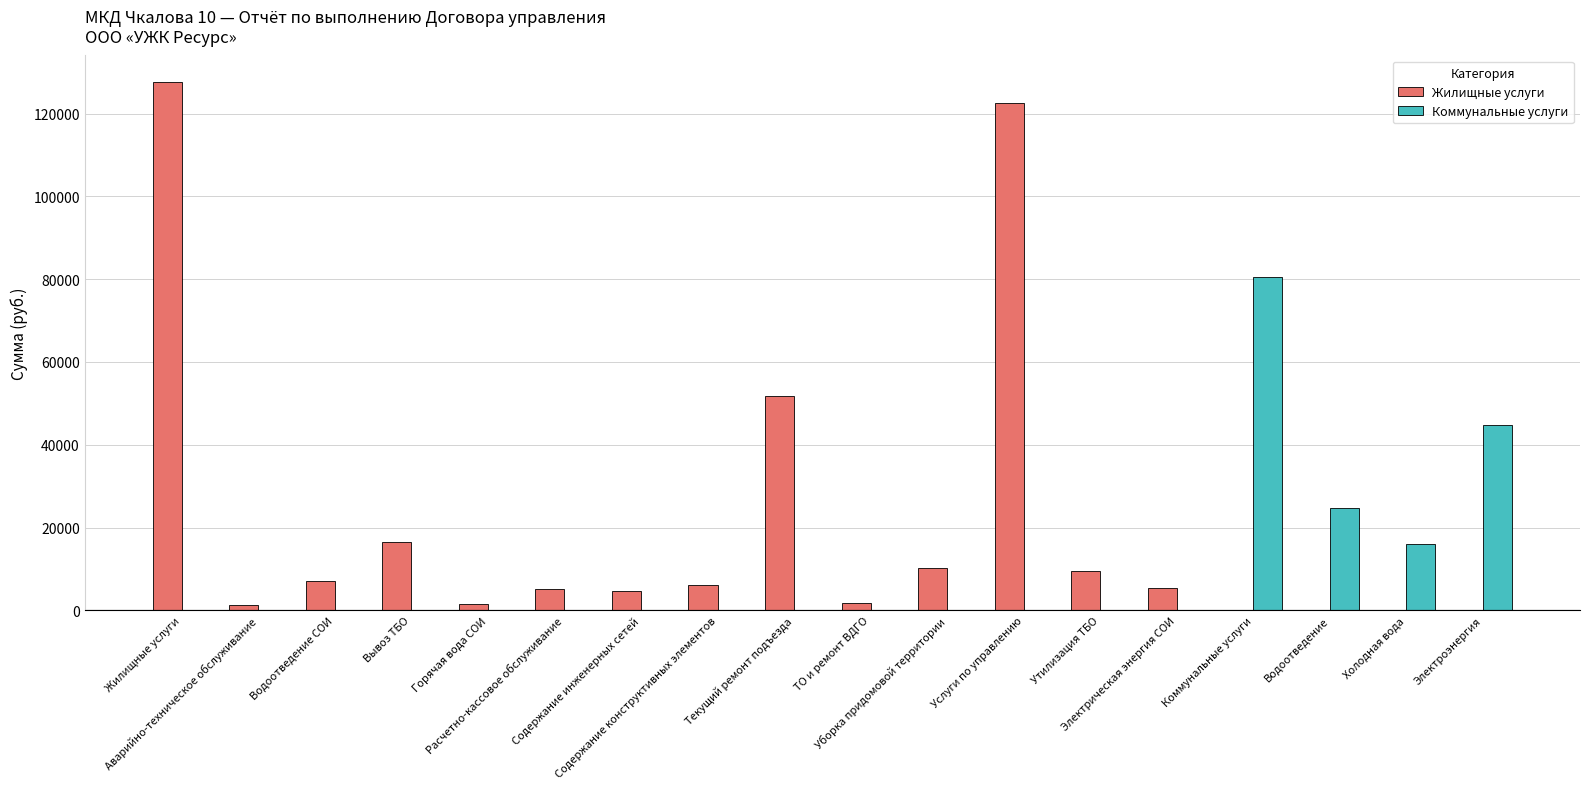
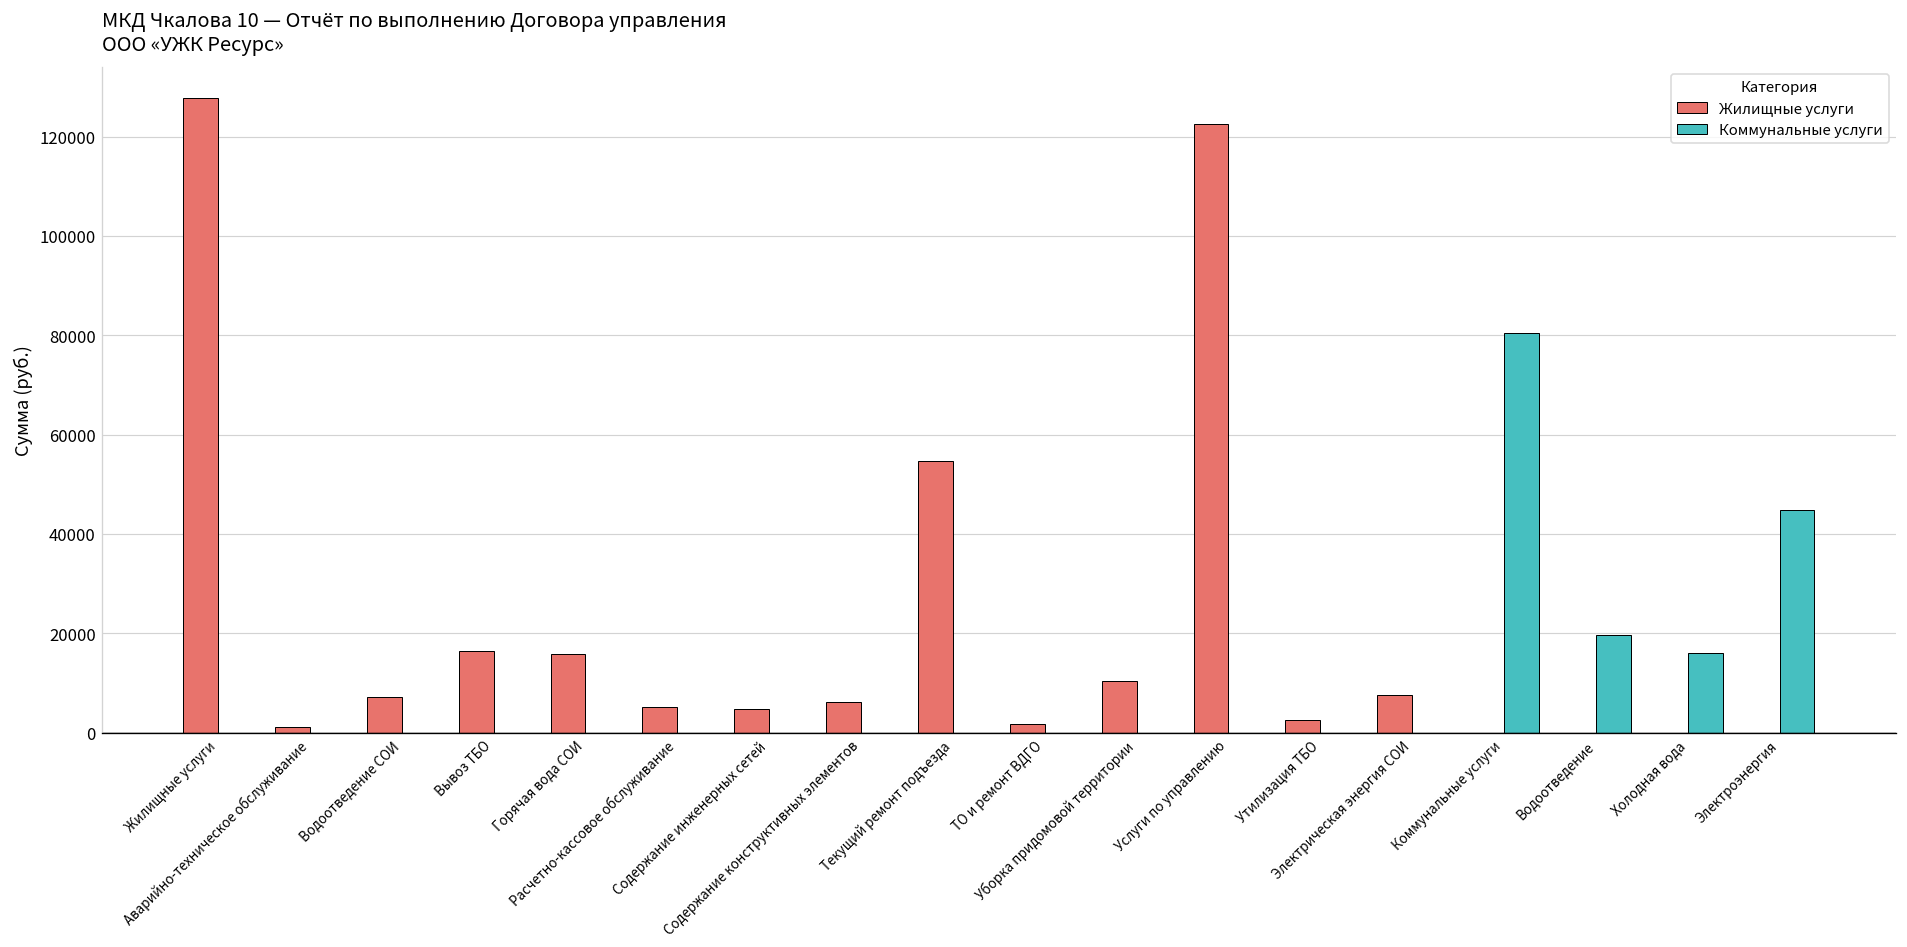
  {
    "Жилищные услуги": {
      "Жилищные услуги": 128000,
      "Аварийно-техническое обслуживание": 1000,
      "Водоотведение СОИ": 7000,
      "Вывоз ТБО": 17000,
-     "Горячая вода СОИ": 1000,
+     "Горячая вода СОИ": 16000,
      "Расчетно-кассовое обслуживание": 5000,
      "Содержание инженерных сетей": 5000,
      "Содержание конструктивных элементов": 6000,
-     "Текущий ремонт подъезда": 52000,
+     "Текущий ремонт подъезда": 55000,
      "ТО и ремонт ВДГО": 2000,
      "Уборка придомовой территории": 10000,
      "Услуги по управлению": 123000,
-     "Утилизация ТБО": 9000,
-     "Электрическая энергия СОИ": 5000,
+     "Утилизация ТБО": 3000,
+     "Электрическая энергия СОИ": 8000,
      "Коммунальные услуги": 0,
      "Водоотведение": 0,
      "Холодная вода": 0,
      "Электроэнергия": 0
    },
    "Коммунальные услуги": {
      "Жилищные услуги": 0,
      "Аварийно-техническое обслуживание": 0,
      "Водоотведение СОИ": 0,
      "Вывоз ТБО": 0,
      "Горячая вода СОИ": 0,
      "Расчетно-кассовое обслуживание": 0,
      "Содержание инженерных сетей": 0,
      "Содержание конструктивных элементов": 0,
      "Текущий ремонт подъезда": 0,
      "ТО и ремонт ВДГО": 0,
      "Уборка придомовой территории": 0,
      "Услуги по управлению": 0,
      "Утилизация ТБО": 0,
      "Электрическая энергия СОИ": 0,
      "Коммунальные услуги": 80000,
-     "Водоотведение": 25000,
+     "Водоотведение": 20000,
      "Холодная вода": 16000,
      "Электроэнергия": 45000
    }
  }
